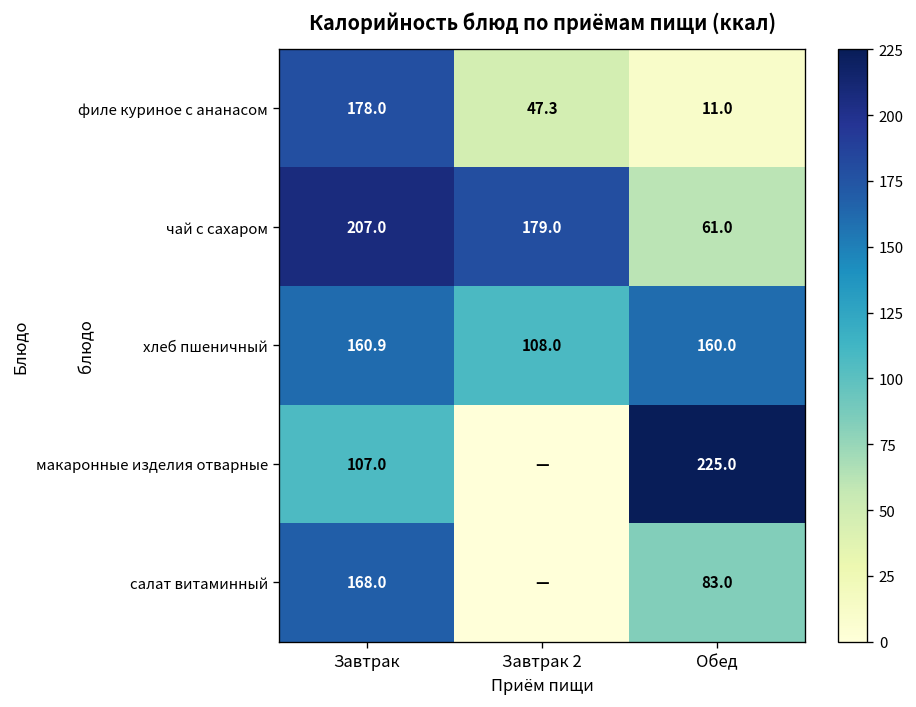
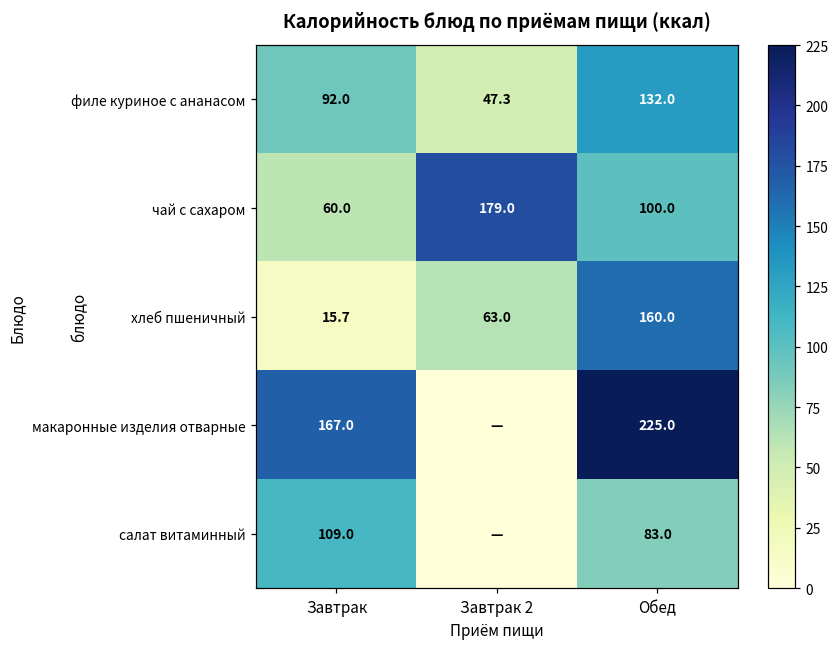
  {
    "филе куриное с ананасом": {
-     "Завтрак": 178.0,
+     "Завтрак": 92.0,
      "Завтрак 2": 47.3,
-     "Обед": 11.0
+     "Обед": 132.0
    },
    "чай с сахаром": {
-     "Завтрак": 207.0,
+     "Завтрак": 60.0,
      "Завтрак 2": 179.0,
-     "Обед": 61.0
+     "Обед": 100.0
    },
    "хлеб пшеничный": {
-     "Завтрак": 160.9,
-     "Завтрак 2": 108.0,
+     "Завтрак": 15.7,
+     "Завтрак 2": 63.0,
      "Обед": 160.0
    },
    "макаронные изделия отварные": {
-     "Завтрак": 107.0,
+     "Завтрак": 167.0,
      "Обед": 225.0
    },
    "салат витаминный": {
-     "Завтрак": 168.0,
+     "Завтрак": 109.0,
      "Обед": 83.0
    }
  }
